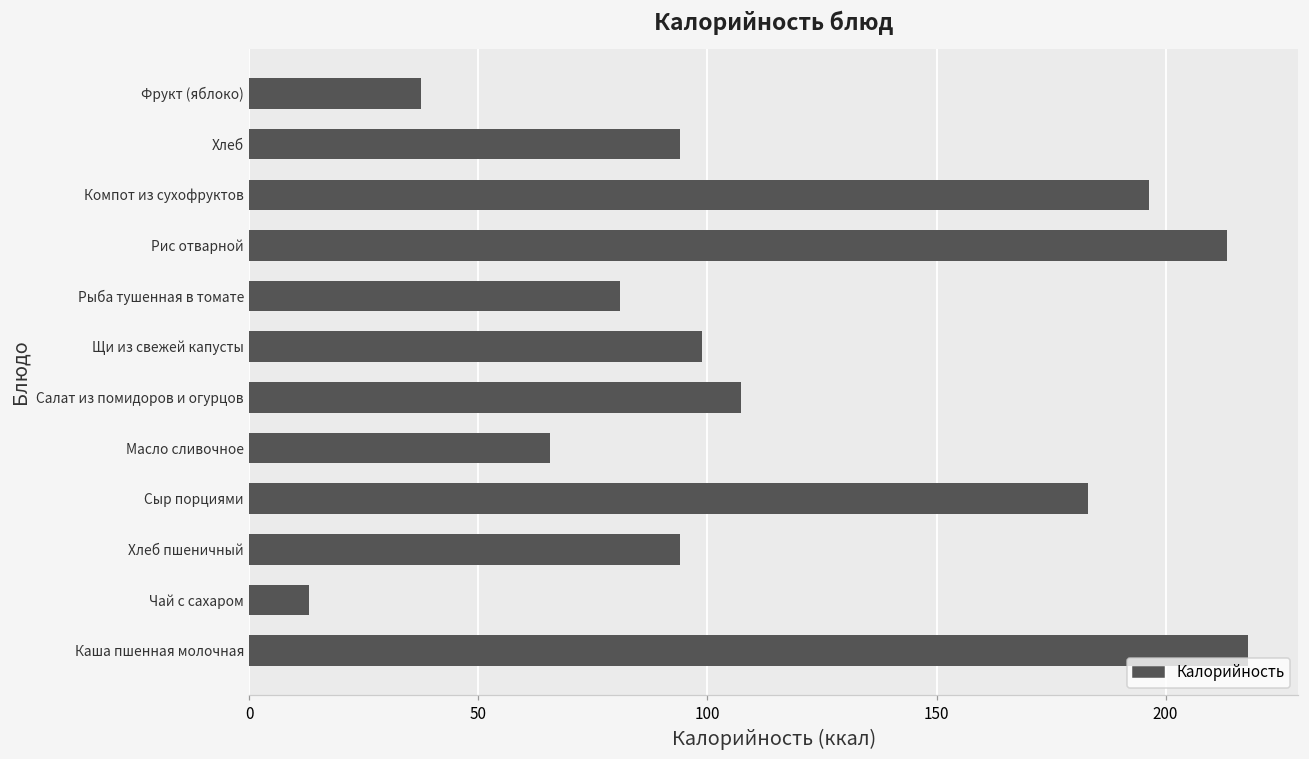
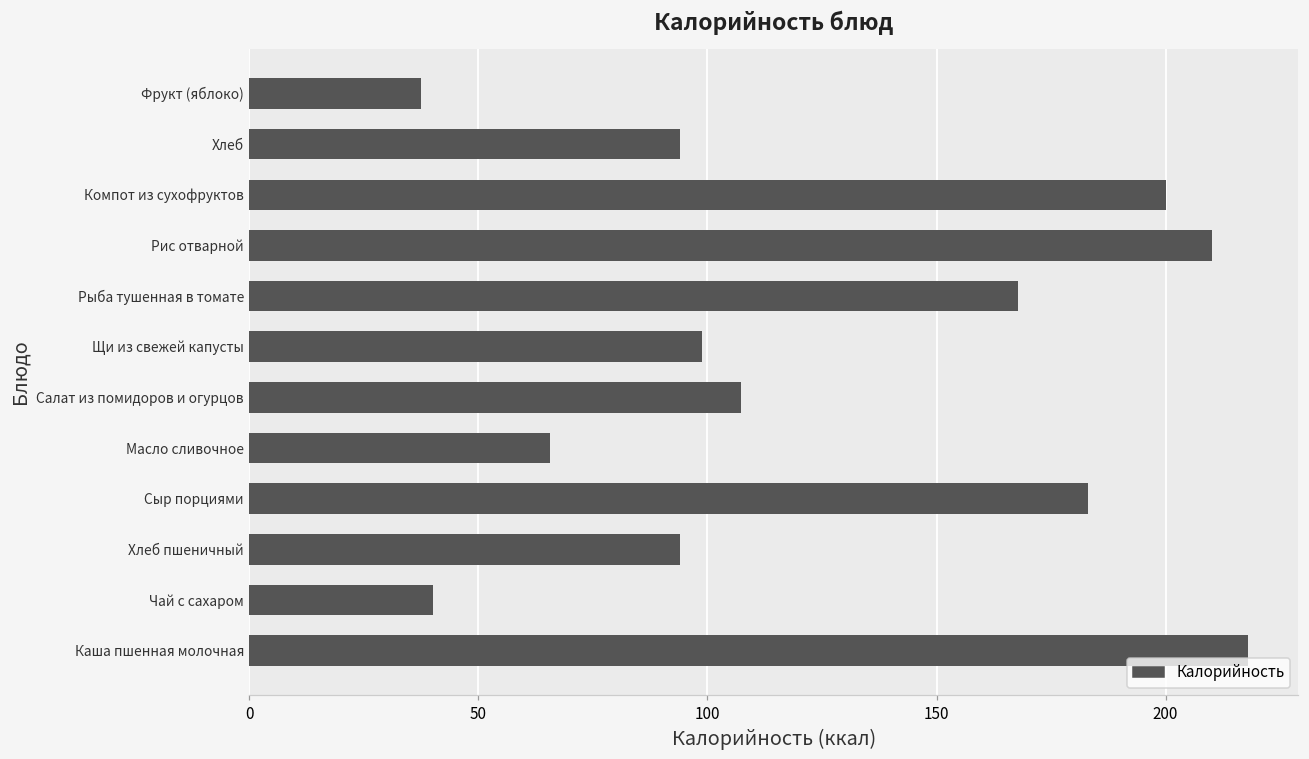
  {
    "Фрукт (яблоко)": 37,
    "Хлеб": 94,
-   "Компот из сухофруктов": 196,
-   "Рис отварной": 213,
-   "Рыба тушенная в томате": 81,
+   "Компот из сухофруктов": 200,
+   "Рис отварной": 210,
+   "Рыба тушенная в томате": 168,
    "Щи из свежей капусты": 99,
    "Салат из помидоров и огурцов": 107,
    "Масло сливочное": 66,
    "Сыр порциями": 183,
    "Хлеб пшеничный": 94,
-   "Чай с сахаром": 13,
+   "Чай с сахаром": 40,
    "Каша пшенная молочная": 218
  }
